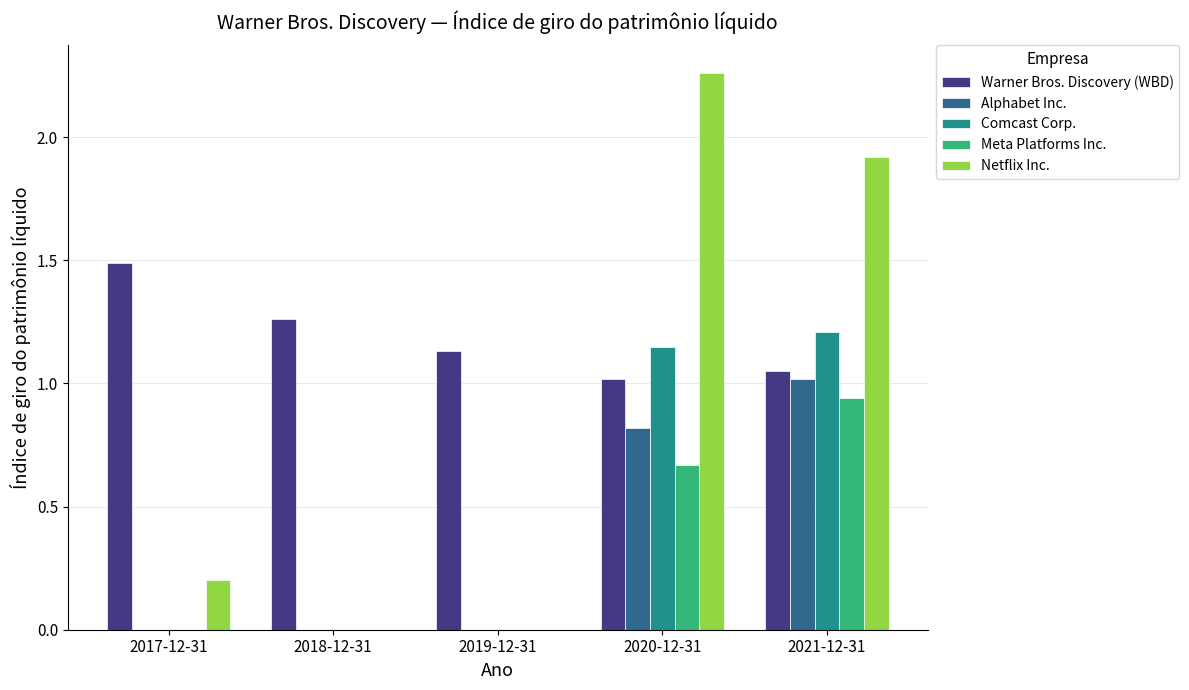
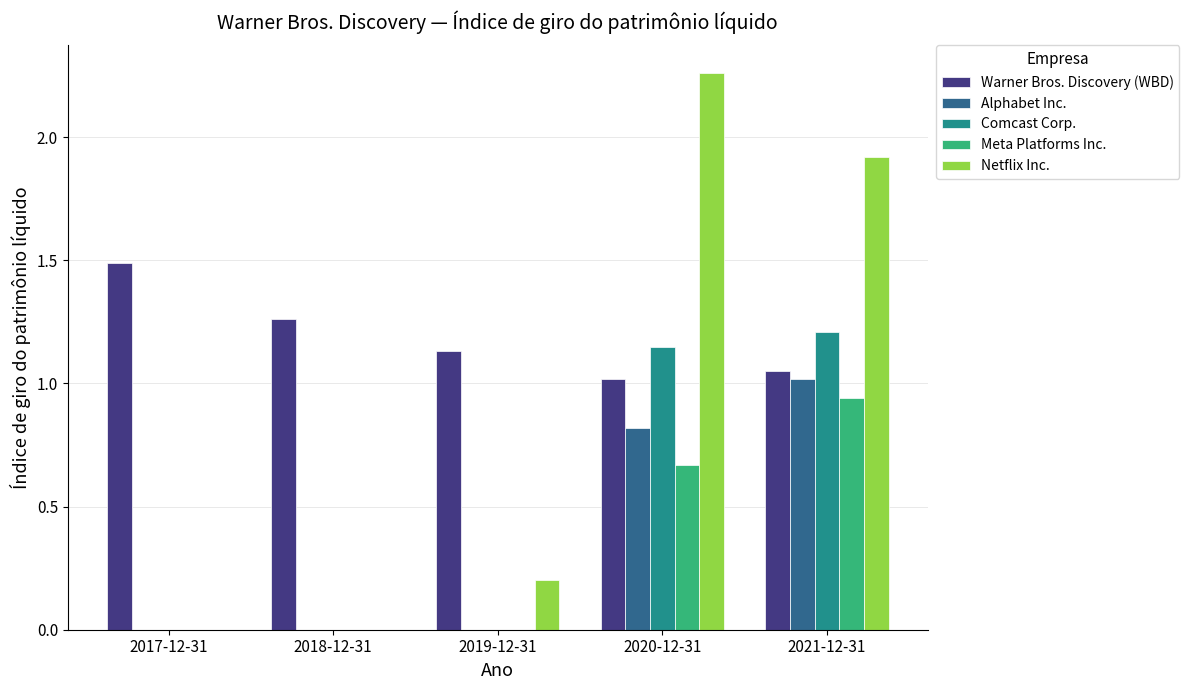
  {
    "Netflix Inc.": {
-     "2017-12-31": 0.2,
+     "2017-12-31": 0.0,
      "2018-12-31": 0.0,
-     "2019-12-31": 0.0,
+     "2019-12-31": 0.2,
      "2020-12-31": 2.26,
      "2021-12-31": 1.92
    }
  }
